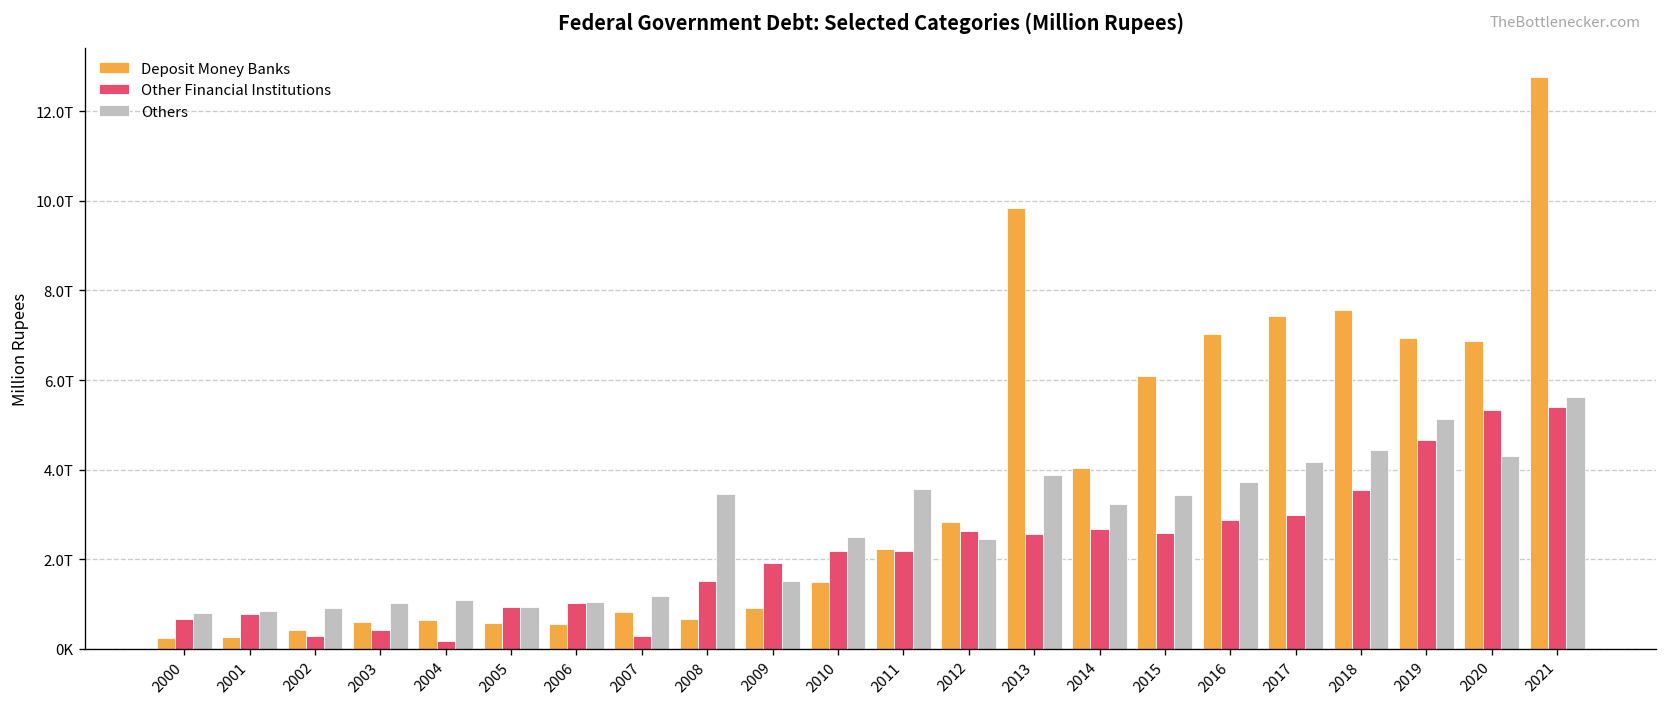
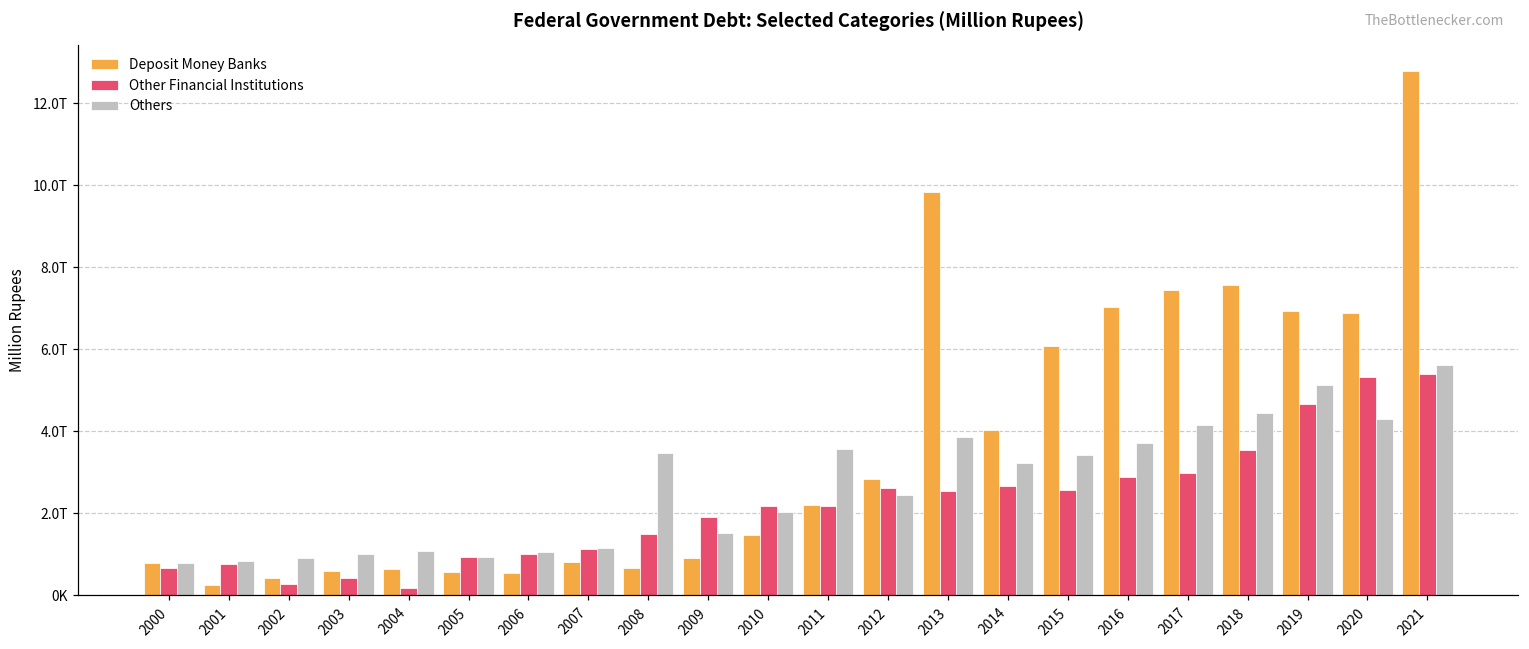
  {
    "Deposit Money Banks": {
-     "2000": "0.2T",
+     "2000": "0.8T",
      "2001": "0.2T",
      "2002": "0.4T",
      "2003": "0.6T",
      "2004": "0.6T",
      "2005": "0.6T",
      "2006": "0.6T",
      "2007": "0.8T",
      "2008": "0.7T",
      "2009": "0.9T",
      "2010": "1.5T",
      "2011": "2.2T",
      "2012": "2.8T",
      "2013": "9.8T",
      "2014": "4.0T",
      "2015": "6.1T",
      "2016": "7.0T",
      "2017": "7.4T",
      "2018": "7.6T",
      "2019": "6.9T",
      "2020": "6.9T",
      "2021": "12.8T"
    },
    "Other Financial Institutions": {
      "2000": "0.7T",
      "2001": "0.8T",
      "2002": "0.3T",
      "2003": "0.4T",
      "2004": "0.2T",
      "2005": "0.9T",
      "2006": "1.0T",
-     "2007": "0.3T",
+     "2007": "1.1T",
      "2008": "1.5T",
      "2009": "1.9T",
      "2010": "2.2T",
      "2011": "2.2T",
      "2012": "2.6T",
      "2013": "2.5T",
      "2014": "2.7T",
      "2015": "2.6T",
      "2016": "2.9T",
      "2017": "3.0T",
      "2018": "3.5T",
      "2019": "4.7T",
      "2020": "5.3T",
      "2021": "5.4T"
    },
    "Others": {
      "2000": "0.8T",
      "2001": "0.8T",
      "2002": "0.9T",
      "2003": "1.0T",
      "2004": "1.1T",
      "2005": "0.9T",
      "2006": "1.0T",
      "2007": "1.2T",
      "2008": "3.5T",
      "2009": "1.5T",
-     "2010": "2.5T",
+     "2010": "2.0T",
      "2011": "3.6T",
      "2012": "2.4T",
      "2013": "3.9T",
      "2014": "3.2T",
      "2015": "3.4T",
      "2016": "3.7T",
      "2017": "4.2T",
      "2018": "4.4T",
      "2019": "5.1T",
      "2020": "4.3T",
      "2021": "5.6T"
    }
  }
